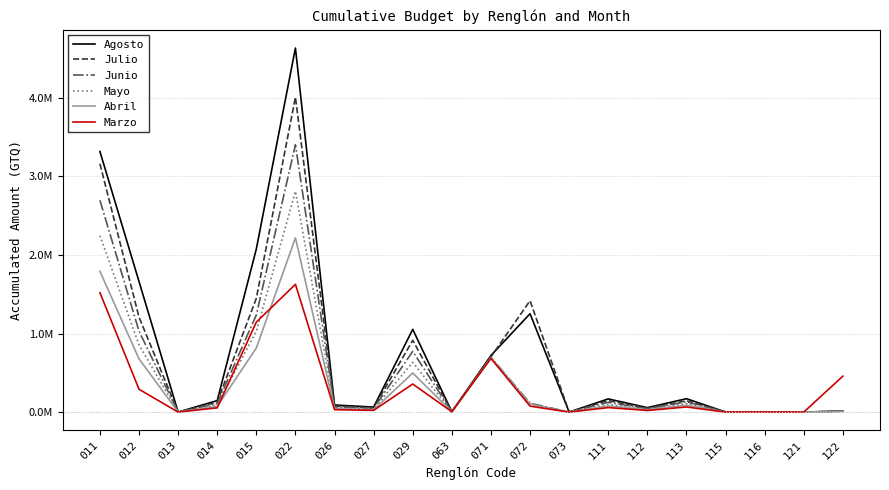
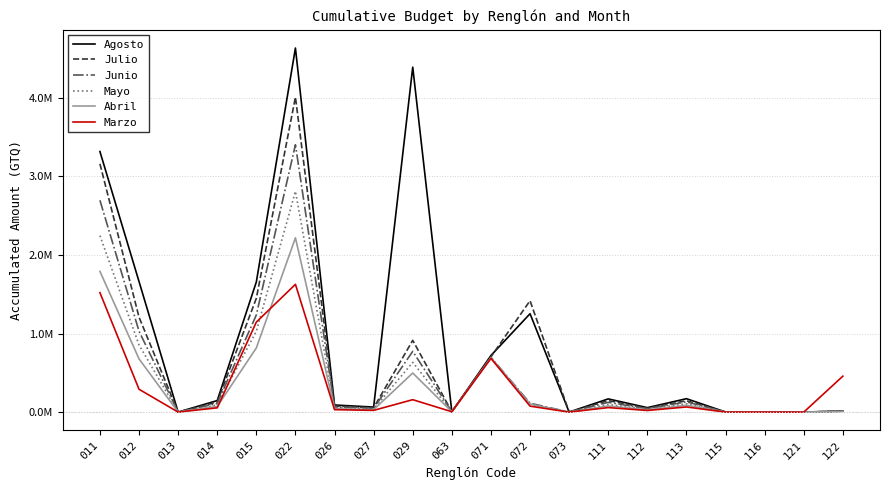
  {
    "Agosto": {
      "011": 3300000,
      "012": 1700000,
-     "015": 2100000,
+     "015": 1700000,
      "022": 4600000,
-     "029": 1100000,
+     "029": 4400000,
      "072": 1300000
    },
    "Marzo": {
      "011": 1500000,
      "012": 300000,
      "015": 1100000,
      "022": 1600000,
-     "029": 400000,
+     "029": 200000,
      "122": 500000
    }
  }
